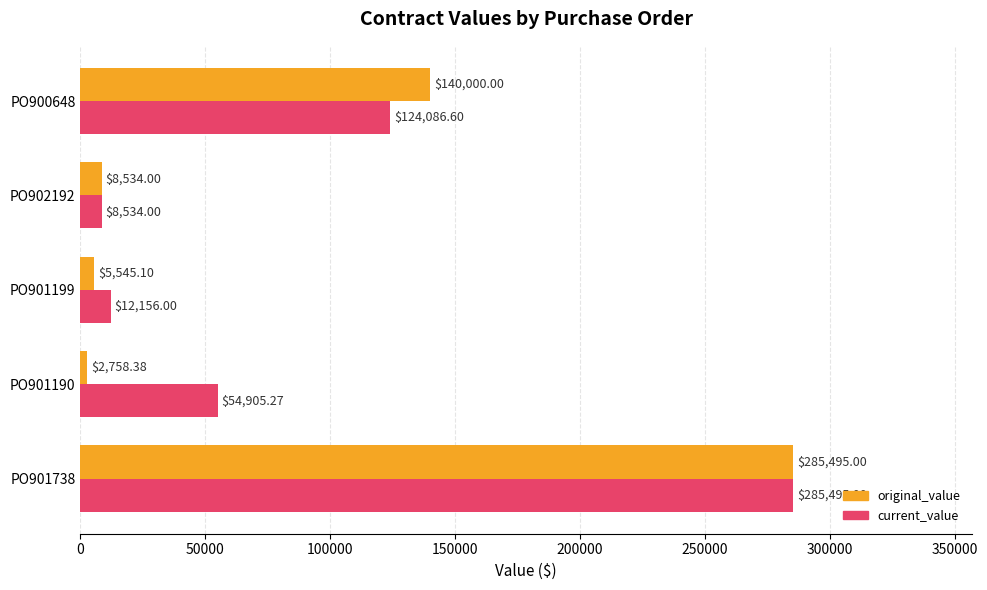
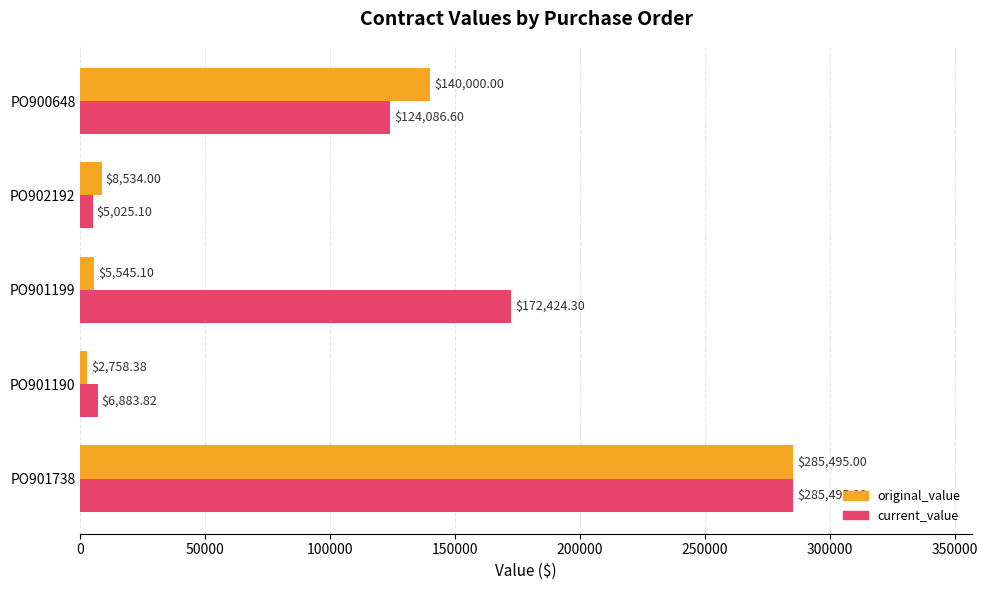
  {
    "original_value": {
      "PO900648": "$140,000.00",
      "PO902192": "$8,534.00",
      "PO901199": "$5,545.10",
      "PO901190": "$2,758.38",
      "PO901738": "$285,495.00"
    },
    "current_value": {
      "PO900648": "$124,086.60",
-     "PO902192": "$8,534.00",
-     "PO901199": "$12,156.00",
-     "PO901190": "$54,905.27",
+     "PO902192": "$5,025.10",
+     "PO901199": "$172,424.30",
+     "PO901190": "$6,883.82",
      "PO901738": "$285,495.00"
    }
  }
